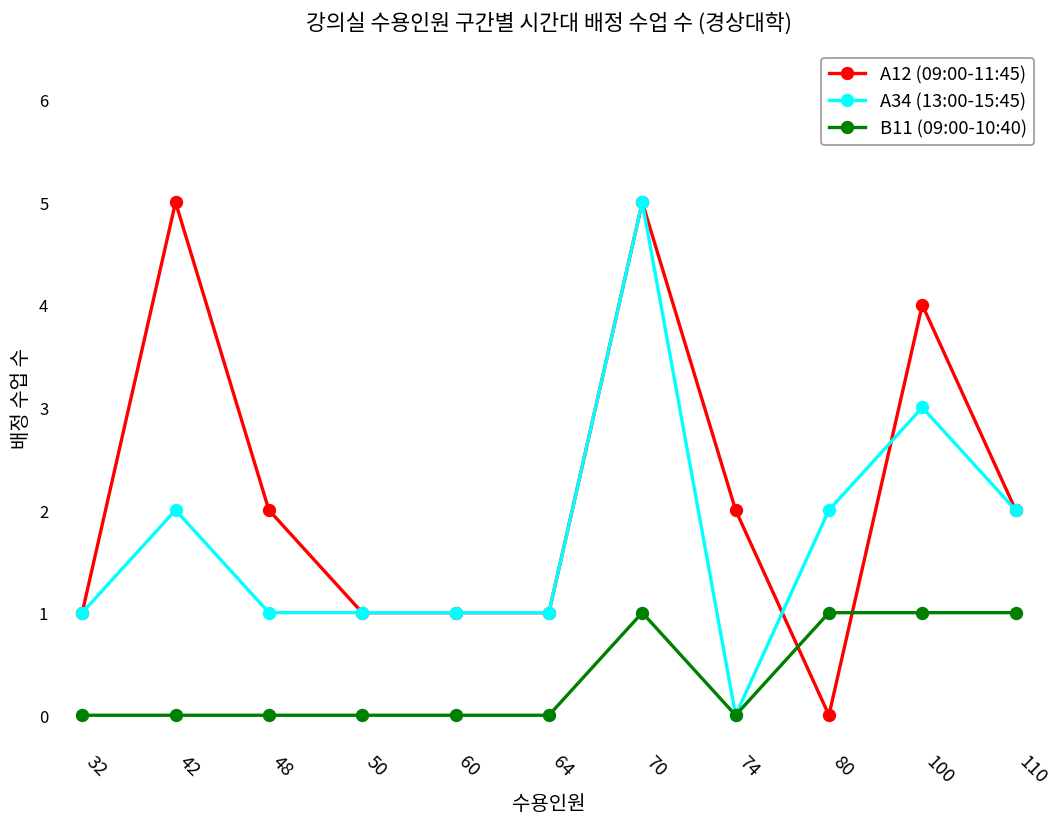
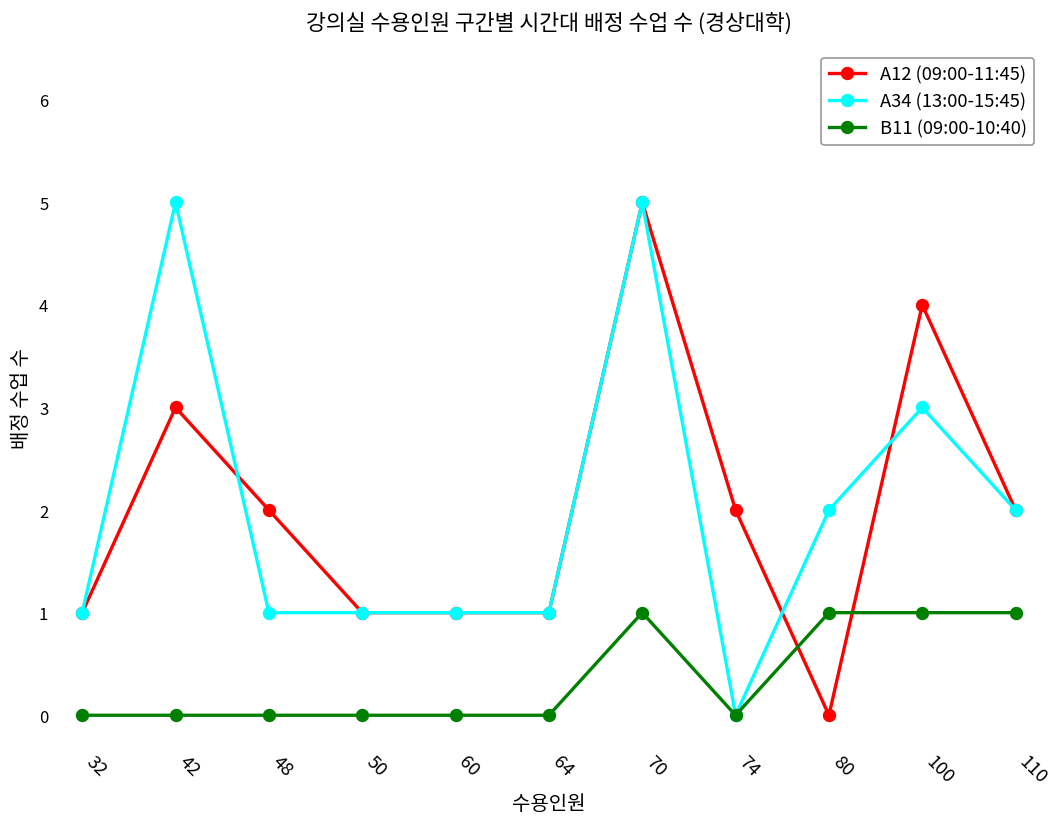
  {
    "A12 (09:00-11:45)": {
-     "42": 5,
+     "42": 3,
      "48": 2,
      "74": 2,
      "80": 0,
      "100": 4
    },
    "A34 (13:00-15:45)": {
-     "42": 2,
+     "42": 5,
      "48": 1,
      "80": 2,
      "100": 3
    },
    "B11 (09:00-10:40)": {
      "32": 0,
      "42": 0,
      "48": 0,
      "50": 0,
      "60": 0,
      "64": 0,
      "70": 1,
      "80": 1,
      "100": 1,
      "110": 1
    }
  }
